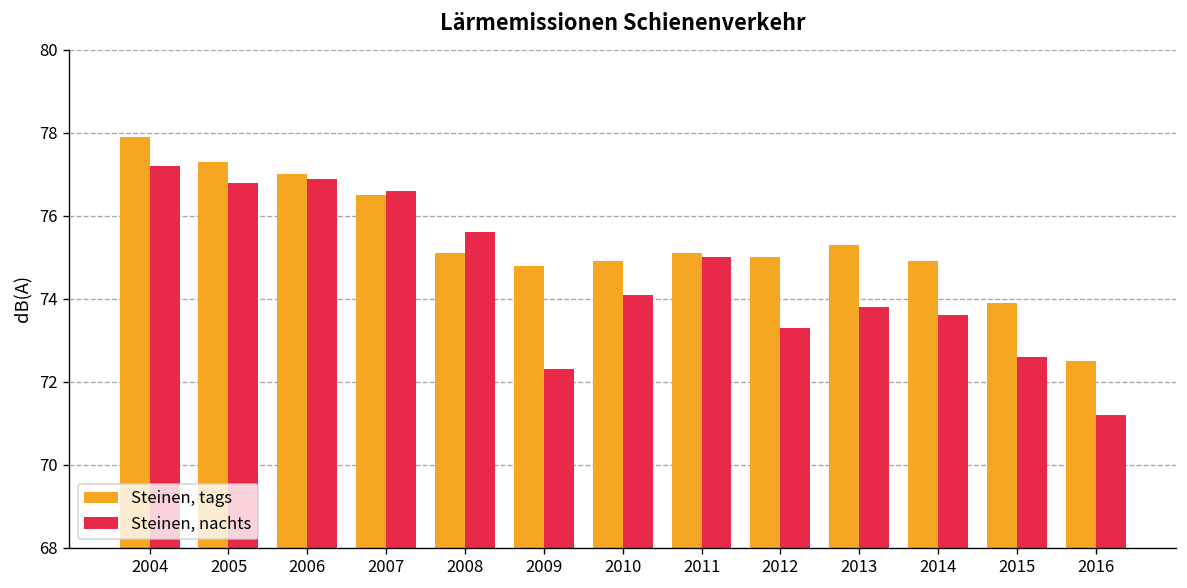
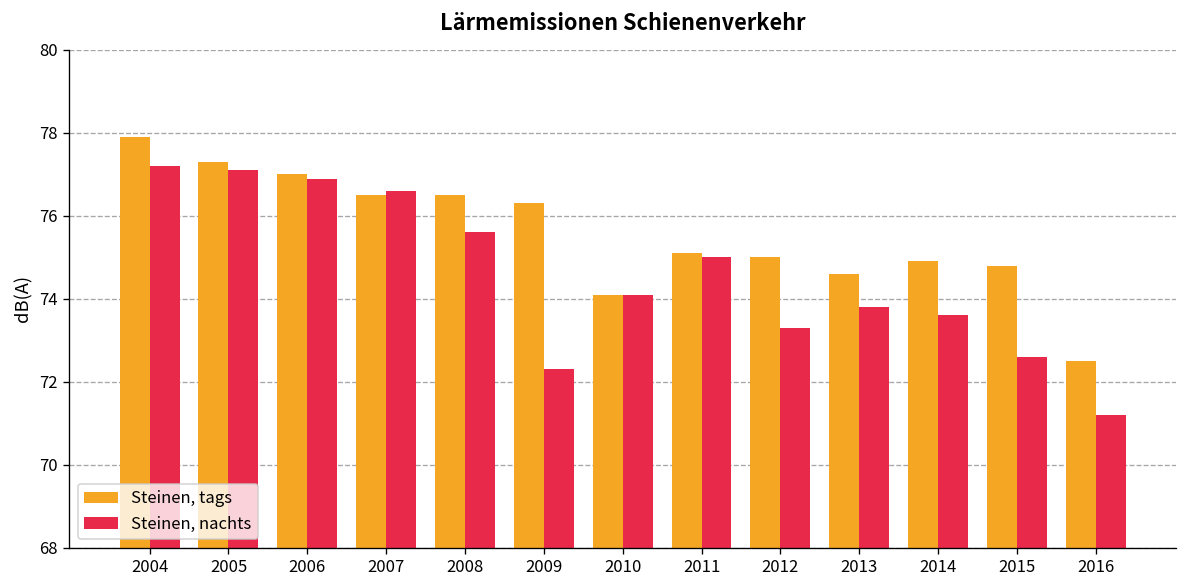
  {
    "Steinen, tags": {
      "2004": 77.9,
      "2005": 77.3,
      "2006": 77.0,
      "2007": 76.5,
-     "2008": 75.1,
-     "2009": 74.8,
-     "2010": 74.9,
+     "2008": 76.5,
+     "2009": 76.3,
+     "2010": 74.1,
      "2011": 75.1,
      "2012": 75.0,
-     "2013": 75.3,
+     "2013": 74.6,
      "2014": 74.9,
-     "2015": 73.9,
+     "2015": 74.8,
      "2016": 72.5
    },
    "Steinen, nachts": {
      "2004": 77.2,
-     "2005": 76.8,
+     "2005": 77.1,
      "2006": 76.9,
      "2007": 76.6,
      "2008": 75.6,
      "2009": 72.3,
      "2010": 74.1,
      "2011": 75.0,
      "2012": 73.3,
      "2013": 73.8,
      "2014": 73.6,
      "2015": 72.6,
      "2016": 71.2
    }
  }
